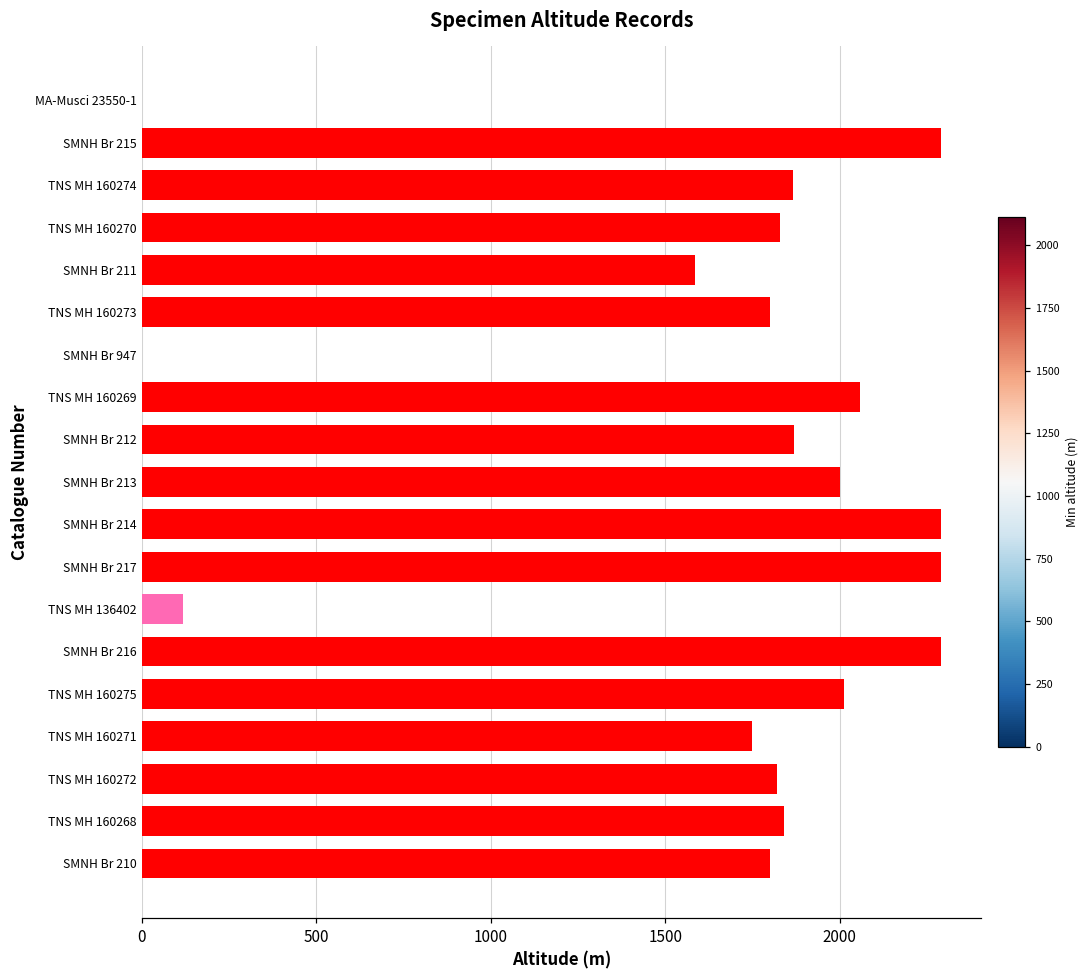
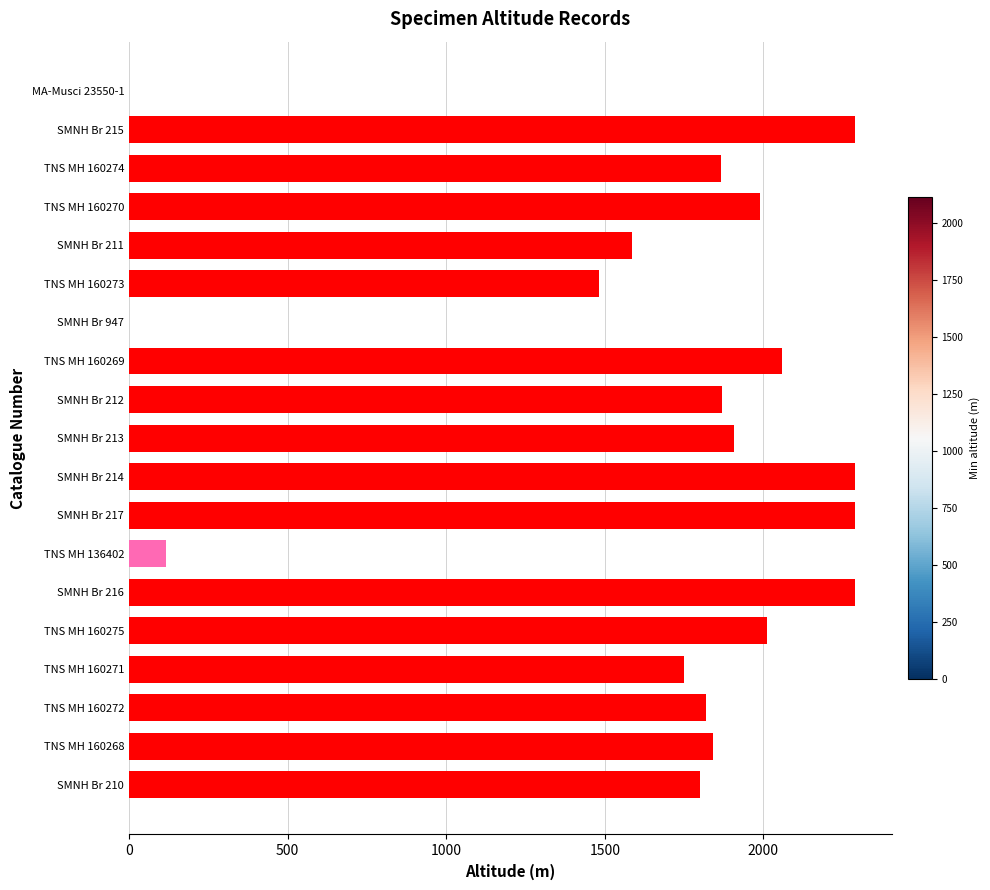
  {
    "MA-Musci 23550-1": 0,
    "SMNH Br 215": 2290,
    "TNS MH 160274": 1870,
-   "TNS MH 160270": 1830,
+   "TNS MH 160270": 1990,
    "SMNH Br 211": 1590,
-   "TNS MH 160273": 1800,
+   "TNS MH 160273": 1480,
    "SMNH Br 947": 0,
    "TNS MH 160269": 2060,
    "SMNH Br 212": 1870,
-   "SMNH Br 213": 2000,
+   "SMNH Br 213": 1910,
    "SMNH Br 214": 2290,
    "SMNH Br 217": 2290,
    "TNS MH 136402": 120,
    "SMNH Br 216": 2290,
    "TNS MH 160275": 2010,
    "TNS MH 160271": 1750,
    "TNS MH 160272": 1820,
    "TNS MH 160268": 1840,
    "SMNH Br 210": 1800
  }
